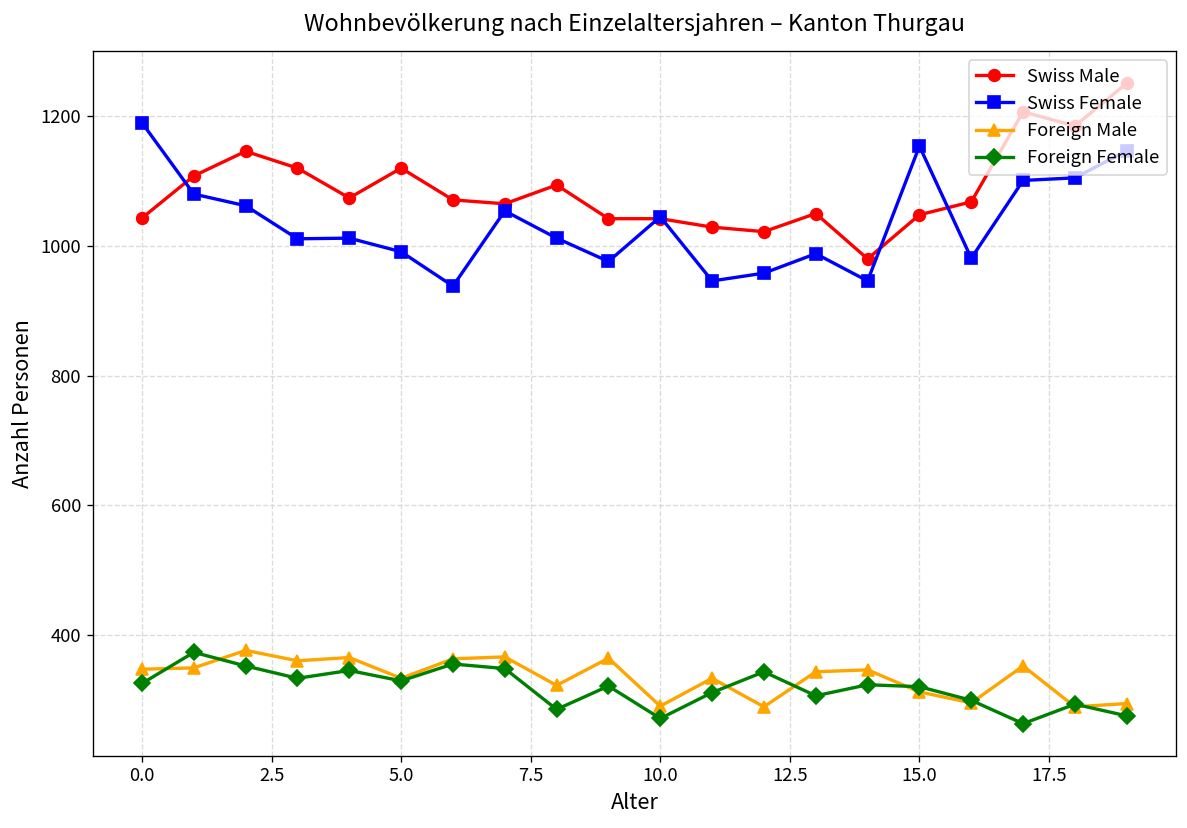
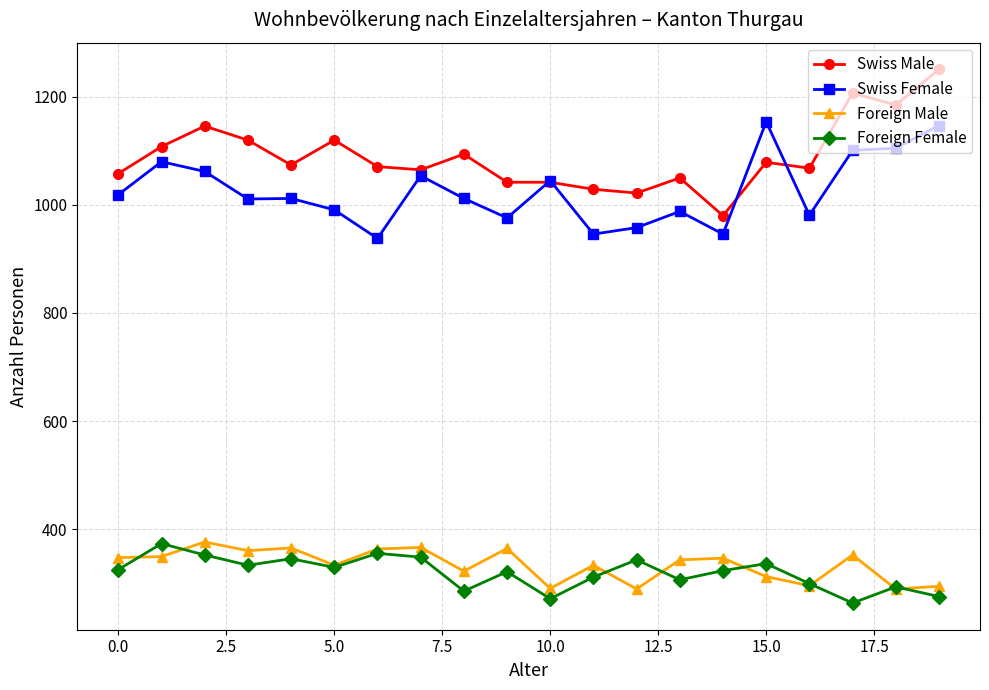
  {
    "Swiss Male": {
-     "0.0": 1040,
+     "0.0": 1060,
      "5.0": 1120,
-     "15.0": 1050
+     "15.0": 1080
    },
    "Swiss Female": {
-     "0.0": 1190,
+     "0.0": 1020,
      "5.0": 990,
      "15.0": 1150
    },
    "Foreign Male": {
      "0.0": 350,
      "10.0": 290,
      "15.0": 310
    },
    "Foreign Female": {
      "0.0": 330,
      "10.0": 270,
-     "15.0": 320
+     "15.0": 340
    }
  }
